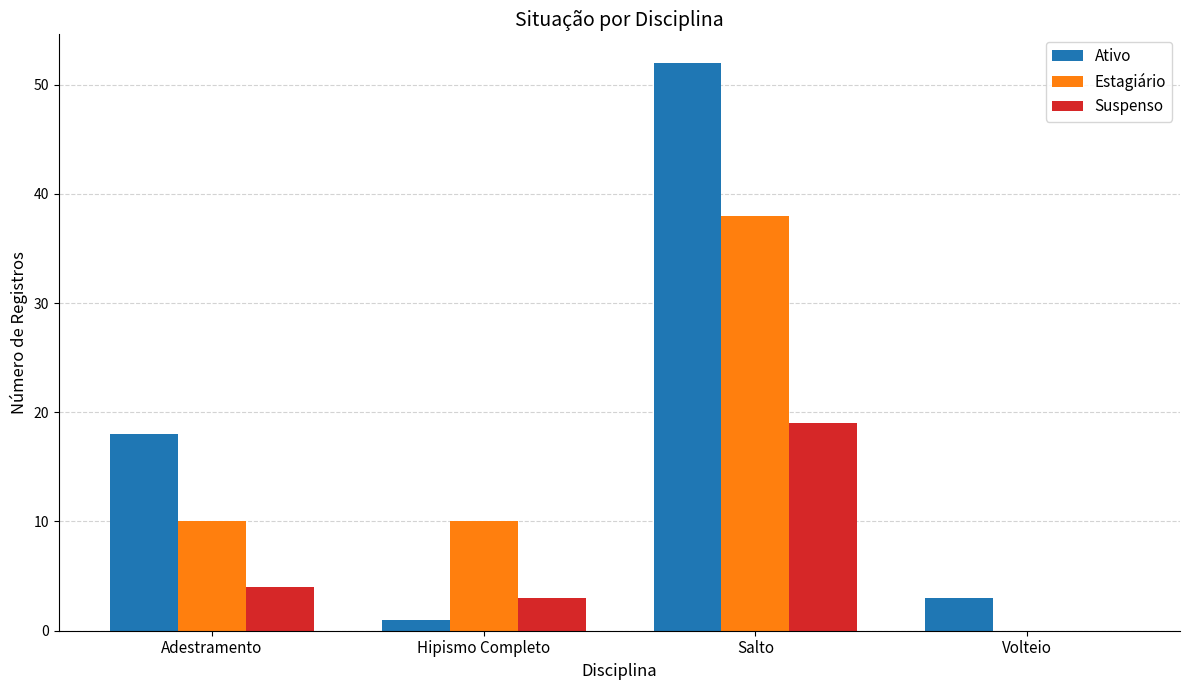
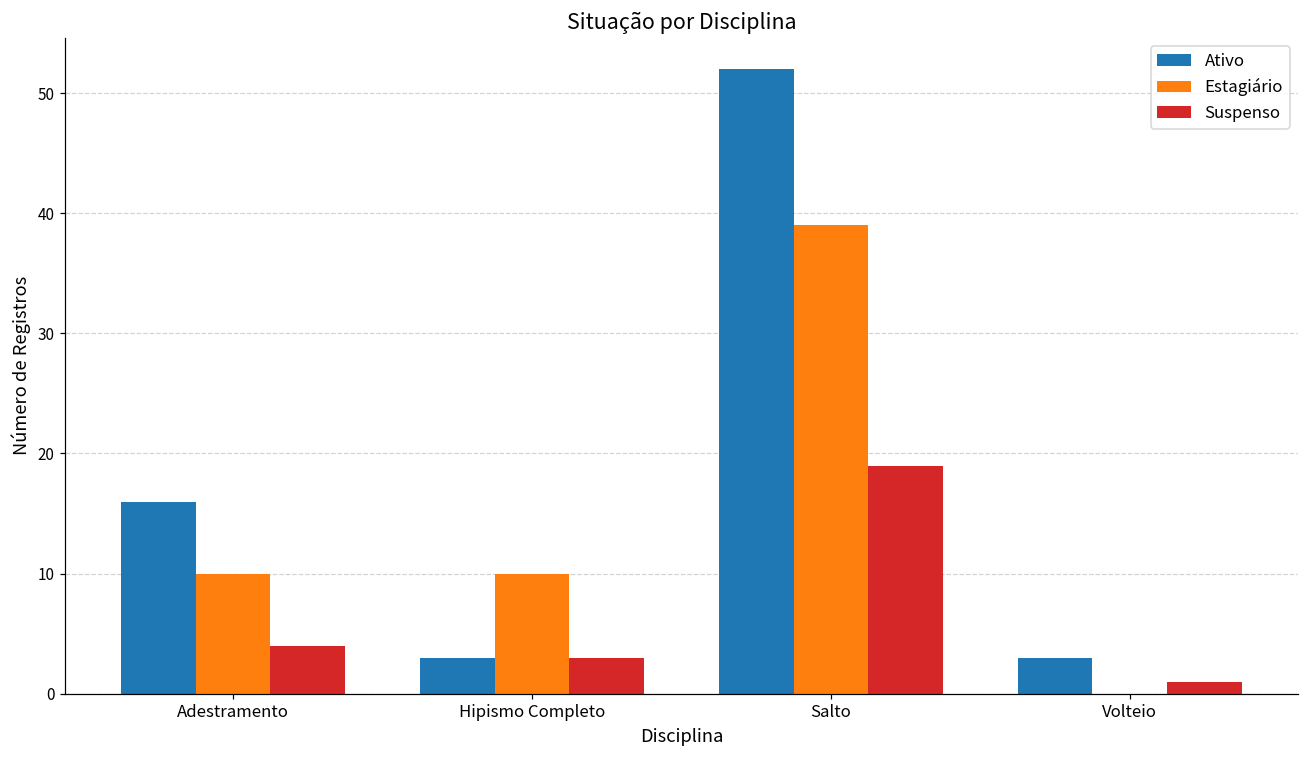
  {
    "Ativo": {
-     "Adestramento": 18,
-     "Hipismo Completo": 1,
+     "Adestramento": 16,
+     "Hipismo Completo": 3,
      "Salto": 52,
      "Volteio": 3
    },
    "Estagiário": {
      "Adestramento": 10,
      "Hipismo Completo": 10,
-     "Salto": 38,
+     "Salto": 39,
      "Volteio": 0
    },
    "Suspenso": {
      "Adestramento": 4,
      "Hipismo Completo": 3,
      "Salto": 19,
-     "Volteio": 0
+     "Volteio": 1
    }
  }
